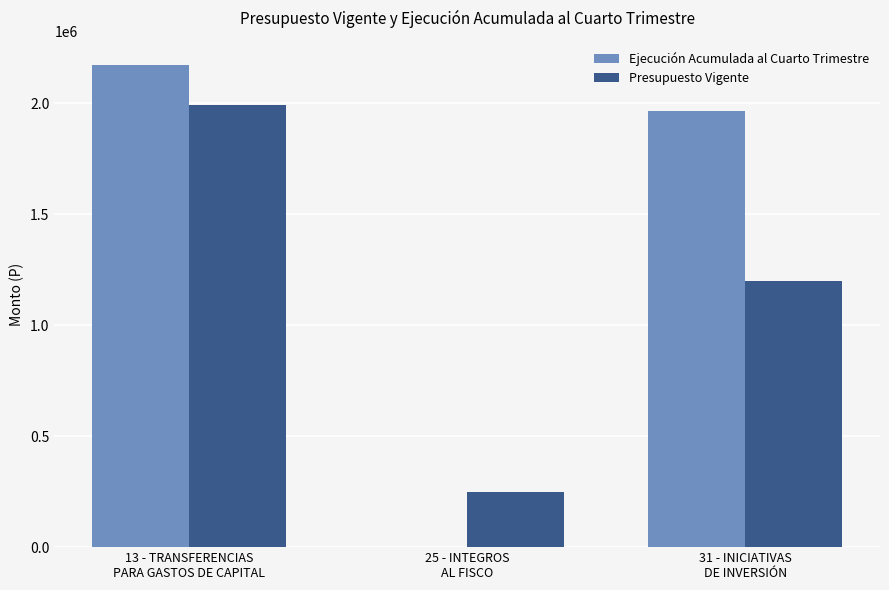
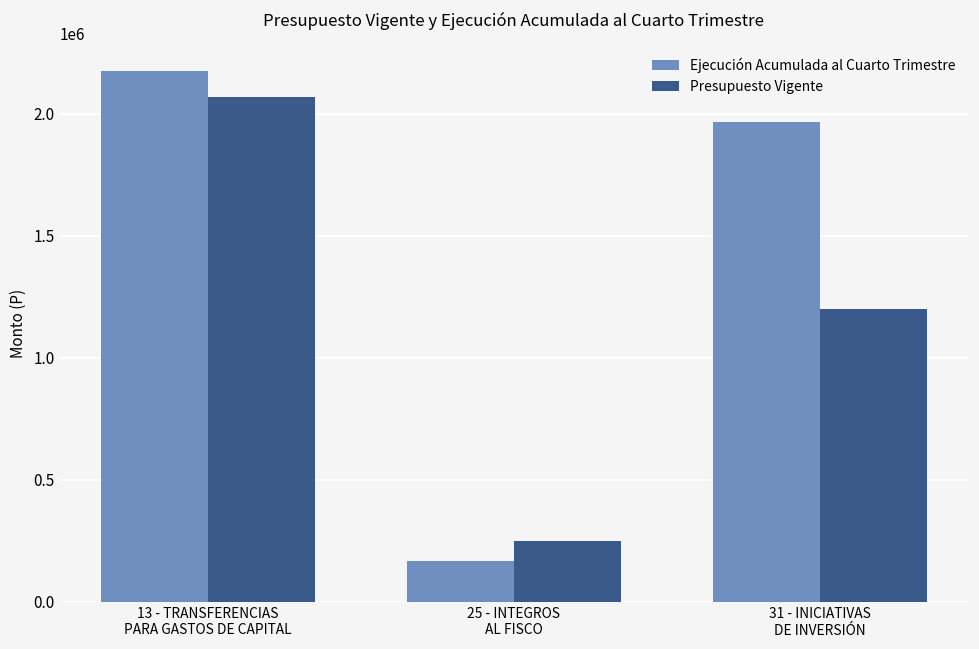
  {
    "Ejecución Acumulada al Cuarto Trimestre": {
      "13 - TRANSFERENCIAS PARA GASTOS DE CAPITAL": 2170000,
-     "25 - INTEGROS AL FISCO": 0,
+     "25 - INTEGROS AL FISCO": 170000,
      "31 - INICIATIVAS DE INVERSIÓN": 1970000
    },
    "Presupuesto Vigente": {
-     "13 - TRANSFERENCIAS PARA GASTOS DE CAPITAL": 1990000,
+     "13 - TRANSFERENCIAS PARA GASTOS DE CAPITAL": 2070000,
      "25 - INTEGROS AL FISCO": 250000,
      "31 - INICIATIVAS DE INVERSIÓN": 1200000
    }
  }
